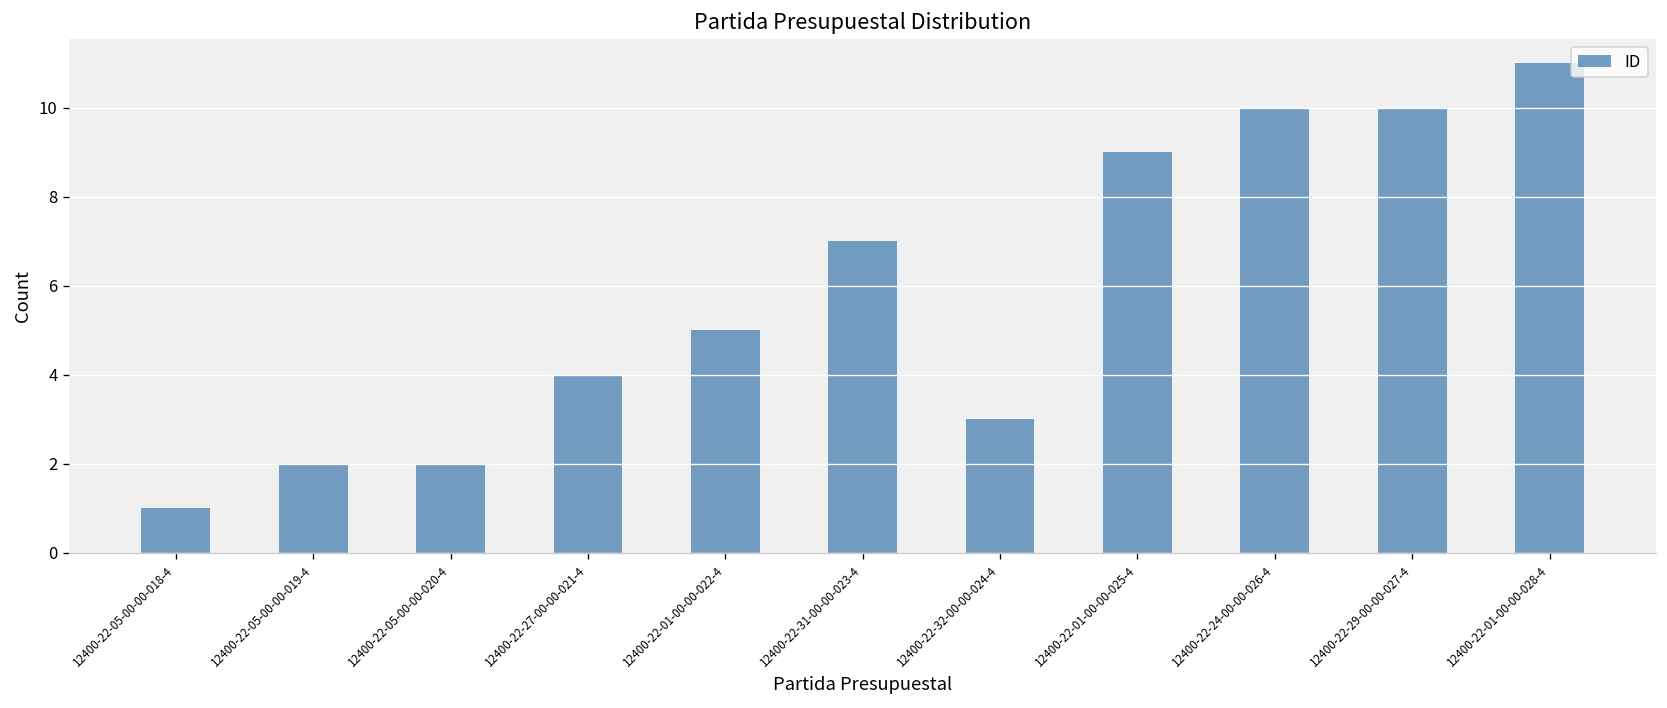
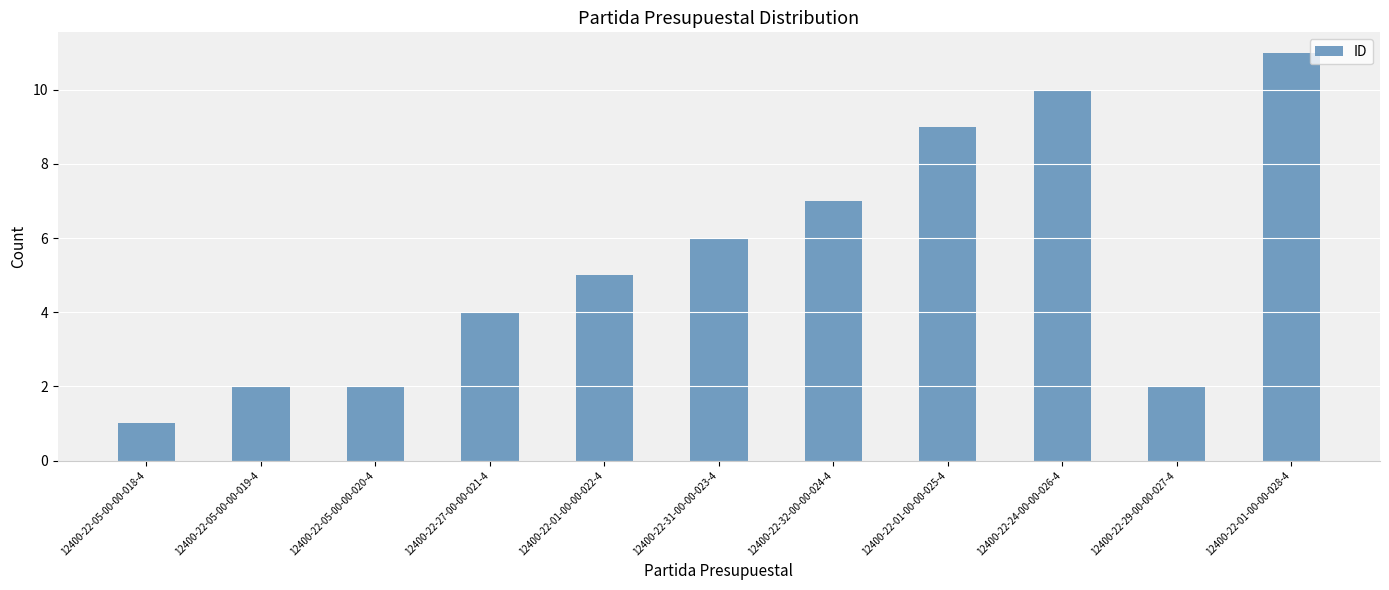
  {
    "12400-22-05-00-00-018-4": 1,
    "12400-22-05-00-00-019-4": 2,
    "12400-22-05-00-00-020-4": 2,
    "12400-22-27-00-00-021-4": 4,
    "12400-22-01-00-00-022-4": 5,
-   "12400-22-31-00-00-023-4": 7,
-   "12400-22-32-00-00-024-4": 3,
+   "12400-22-31-00-00-023-4": 6,
+   "12400-22-32-00-00-024-4": 7,
    "12400-22-01-00-00-025-4": 9,
    "12400-22-24-00-00-026-4": 10,
-   "12400-22-29-00-00-027-4": 10,
+   "12400-22-29-00-00-027-4": 2,
    "12400-22-01-00-00-028-4": 11
  }
